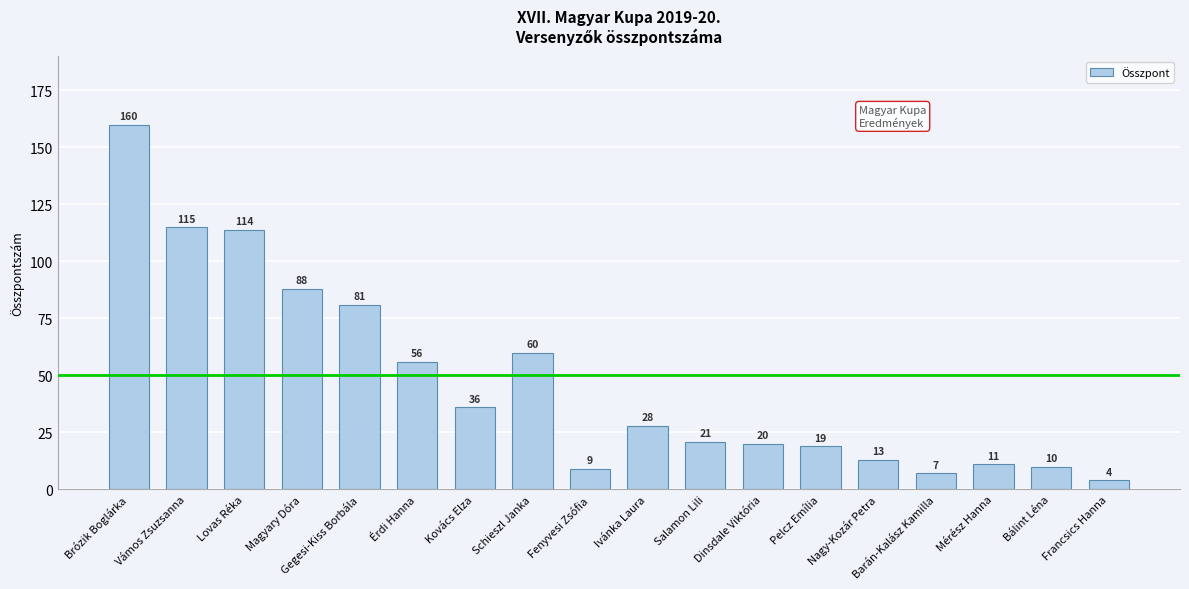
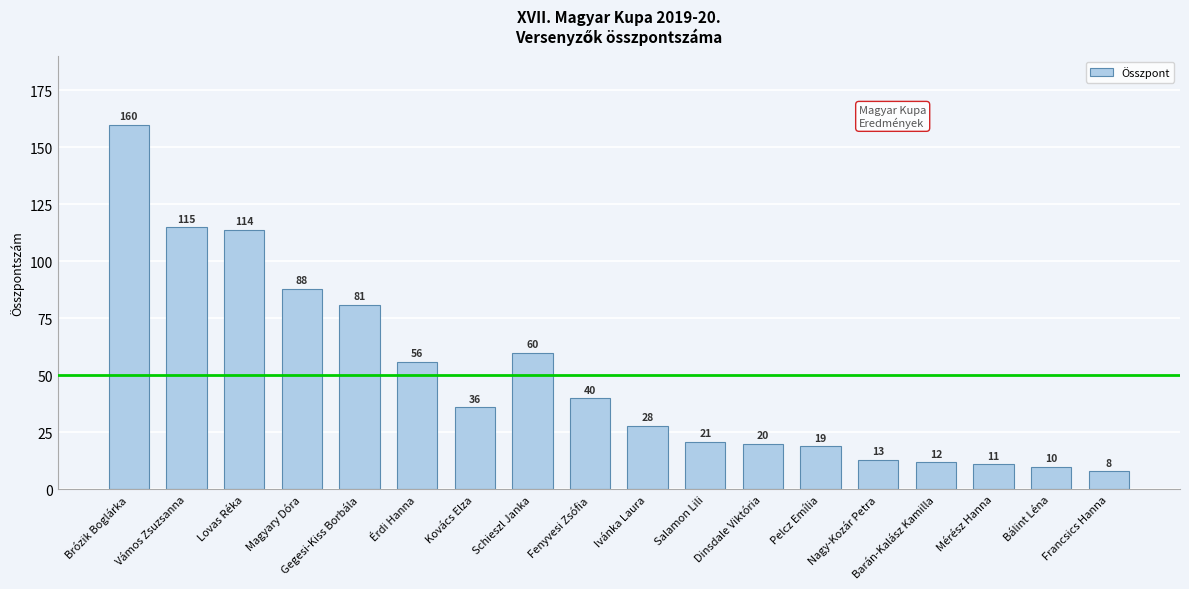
  {
    "Brózik Boglárka": 160,
    "Vámos Zsuzsanna": 115,
    "Lovas Réka": 114,
    "Magyary Dóra": 88,
    "Gegesi-Kiss Borbála": 81,
    "Érdi Hanna": 56,
    "Kovács Elza": 36,
    "Schieszl Janka": 60,
-   "Fenyvesi Zsófia": 9,
+   "Fenyvesi Zsófia": 40,
    "Ivánka Laura": 28,
    "Salamon Lili": 21,
    "Dinsdale Viktória": 20,
    "Pelcz Emília": 19,
    "Nagy-Kozár Petra": 13,
-   "Barán-Kalász Kamilla": 7,
+   "Barán-Kalász Kamilla": 12,
    "Mérész Hanna": 11,
    "Bálint Léna": 10,
-   "Francsics Hanna": 4
+   "Francsics Hanna": 8
  }
